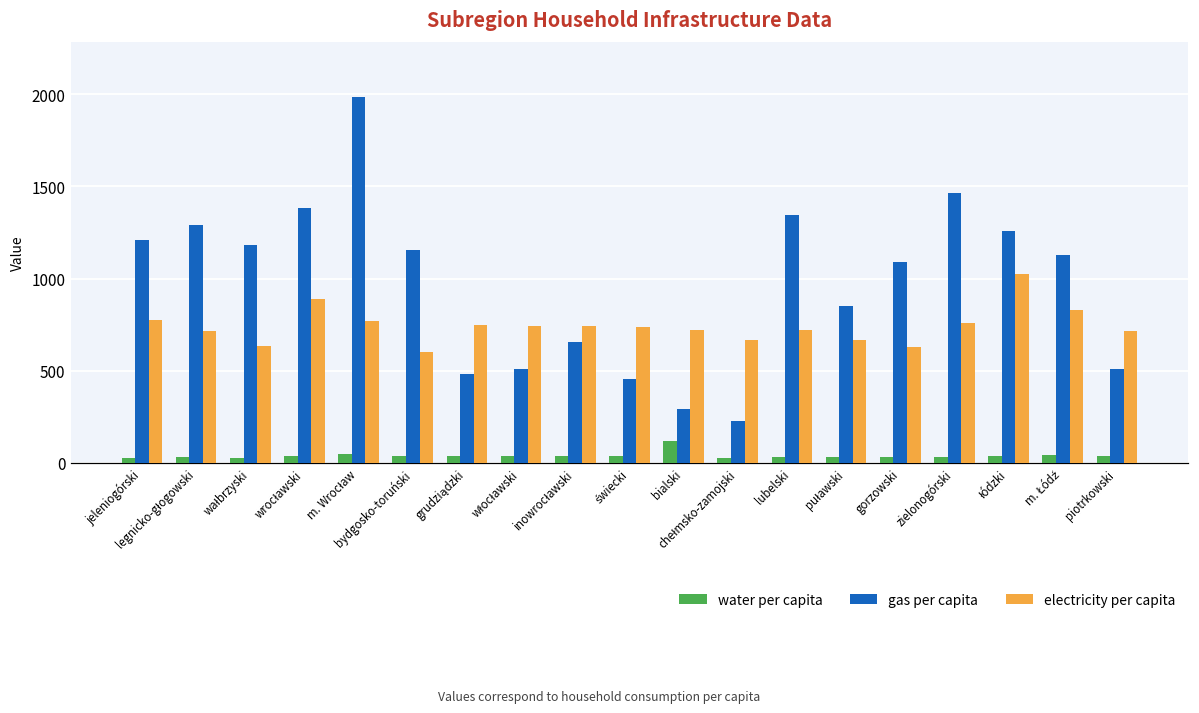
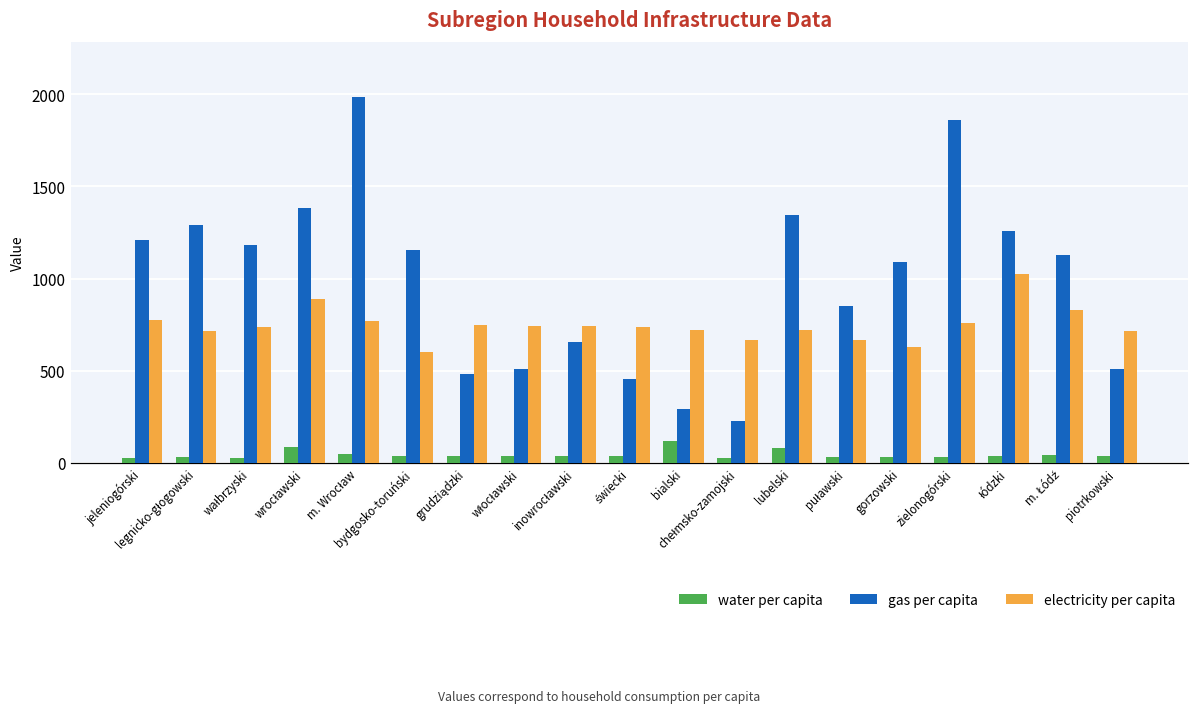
  {
    "water per capita": {
      "jeleniogórski": 30,
      "legnicko-głogowski": 30,
      "wałbrzyski": 30,
-     "wrocławski": 40,
+     "wrocławski": 90,
      "m. Wrocław": 50,
      "bydgosko-toruński": 40,
      "grudziądzki": 30,
      "włocławski": 40,
      "inowrocławski": 30,
      "świecki": 30,
      "bialski": 120,
      "chełmsko-zamojski": 20,
-     "lubelski": 30,
+     "lubelski": 80,
      "puławski": 30,
      "gorzowski": 30,
      "zielonogórski": 30,
      "łódzki": 40,
      "m. Łódź": 40,
      "piotrkowski": 40
    },
    "gas per capita": {
      "jeleniogórski": 1210,
      "legnicko-głogowski": 1290,
      "wałbrzyski": 1180,
      "wrocławski": 1380,
      "m. Wrocław": 1990,
      "bydgosko-toruński": 1150,
      "grudziądzki": 480,
      "włocławski": 510,
      "inowrocławski": 660,
      "świecki": 460,
      "bialski": 290,
      "chełmsko-zamojski": 230,
      "lubelski": 1350,
      "puławski": 850,
      "gorzowski": 1090,
-     "zielonogórski": 1470,
+     "zielonogórski": 1860,
      "łódzki": 1260,
      "m. Łódź": 1130,
      "piotrkowski": 510
    },
    "electricity per capita": {
      "jeleniogórski": 780,
      "legnicko-głogowski": 710,
-     "wałbrzyski": 630,
+     "wałbrzyski": 740,
      "wrocławski": 890,
      "m. Wrocław": 770,
      "bydgosko-toruński": 600,
      "grudziądzki": 750,
      "włocławski": 740,
      "inowrocławski": 740,
      "świecki": 740,
      "bialski": 720,
      "chełmsko-zamojski": 660,
      "lubelski": 720,
      "puławski": 670,
      "gorzowski": 630,
      "zielonogórski": 760,
      "łódzki": 1020,
      "m. Łódź": 830,
      "piotrkowski": 720
    }
  }
